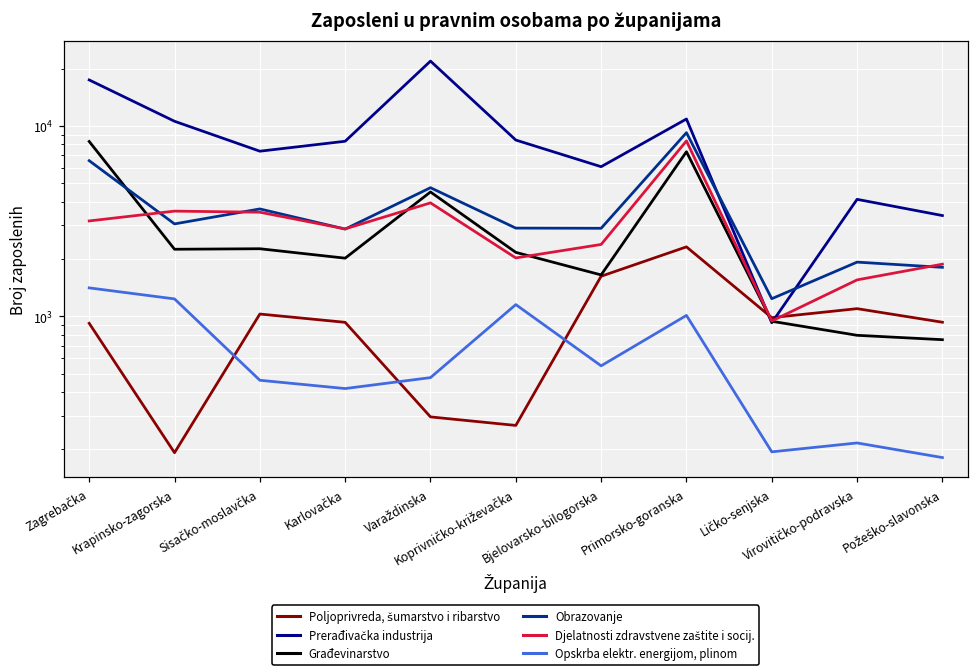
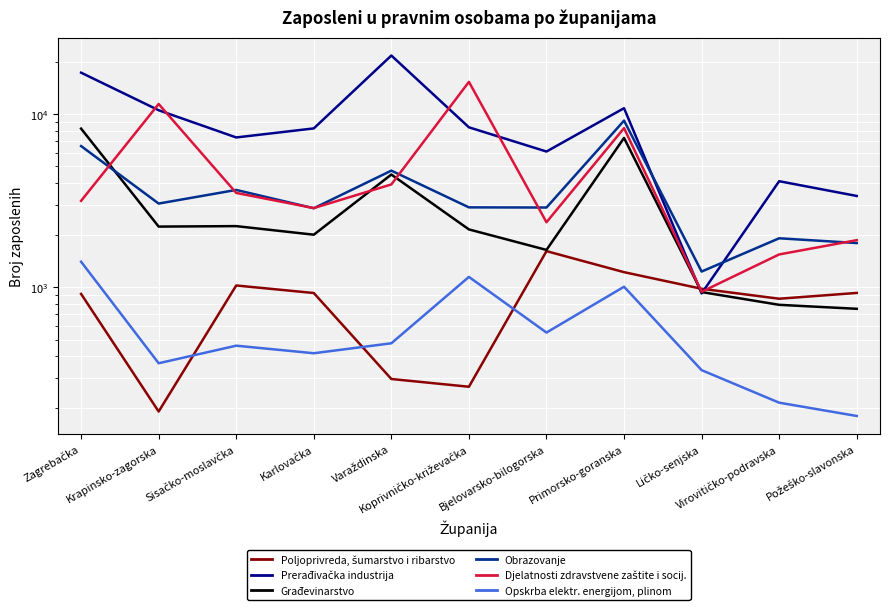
  {
    "Poljoprivreda, šumarstvo i ribarstvo": {
      "Zagrebačka": 900,
      "Krapinsko-zagorska": 190,
      "Sisačko-moslavčka": 1000,
      "Karlovačka": 900,
      "Varaždinska": 300,
      "Koprivničko-križevačka": 270,
-     "Primorsko-goranska": 2300,
+     "Primorsko-goranska": 1200,
      "Ličko-senjska": 1000,
-     "Virovitičko-podravska": 1100,
+     "Virovitičko-podravska": 900,
      "Požeško-slavonska": 900
    },
    "Građevinarstvo": {
      "Zagrebačka": 8000,
      "Krapinsko-zagorska": 2200,
      "Sisačko-moslavčka": 2300,
      "Karlovačka": 2000,
      "Varaždinska": 4500,
      "Koprivničko-križevačka": 2200,
      "Primorsko-goranska": 7300,
      "Virovitičko-podravska": 800,
      "Požeško-slavonska": 800
    },
    "Djelatnosti zdravstvene zaštite i socij.": {
      "Zagrebačka": 3200,
-     "Krapinsko-zagorska": 3600,
+     "Krapinsko-zagorska": 11000,
      "Sisačko-moslavčka": 3500,
      "Varaždinska": 3900,
-     "Koprivničko-križevačka": 2000,
+     "Koprivničko-križevačka": 15000,
      "Bjelovarsko-bilogorska": 2400,
      "Primorsko-goranska": 8000,
      "Virovitičko-podravska": 1600,
      "Požeško-slavonska": 1900
    },
    "Opskrba elektr. energijom, plinom": {
      "Zagrebačka": 1400,
-     "Krapinsko-zagorska": 1200,
+     "Krapinsko-zagorska": 370,
      "Sisačko-moslavčka": 460,
      "Karlovačka": 420,
      "Varaždinska": 480,
      "Koprivničko-križevačka": 1200,
      "Bjelovarsko-bilogorska": 550,
      "Primorsko-goranska": 1000,
-     "Ličko-senjska": 190,
+     "Ličko-senjska": 330,
      "Virovitičko-podravska": 220,
      "Požeško-slavonska": 180
    }
  }
